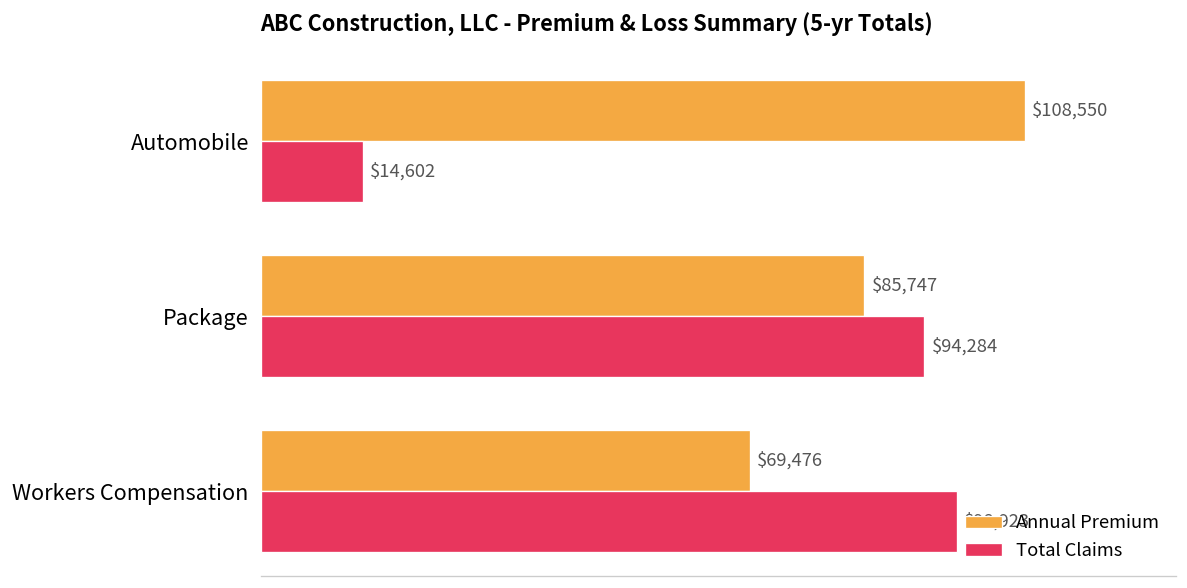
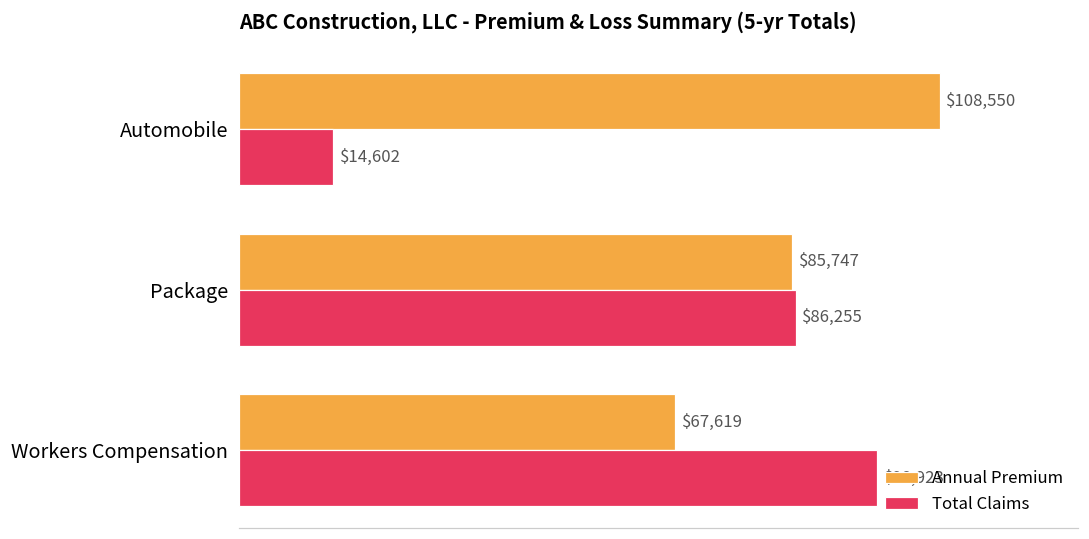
  {
    "Annual Premium": {
      "Automobile": "$108,550",
      "Package": "$85,747",
-     "Workers Compensation": "$69,476"
+     "Workers Compensation": "$67,619"
    },
    "Total Claims": {
      "Automobile": "$14,602",
-     "Package": "$94,284",
+     "Package": "$86,255",
      "Workers Compensation": "$98,923"
    }
  }
